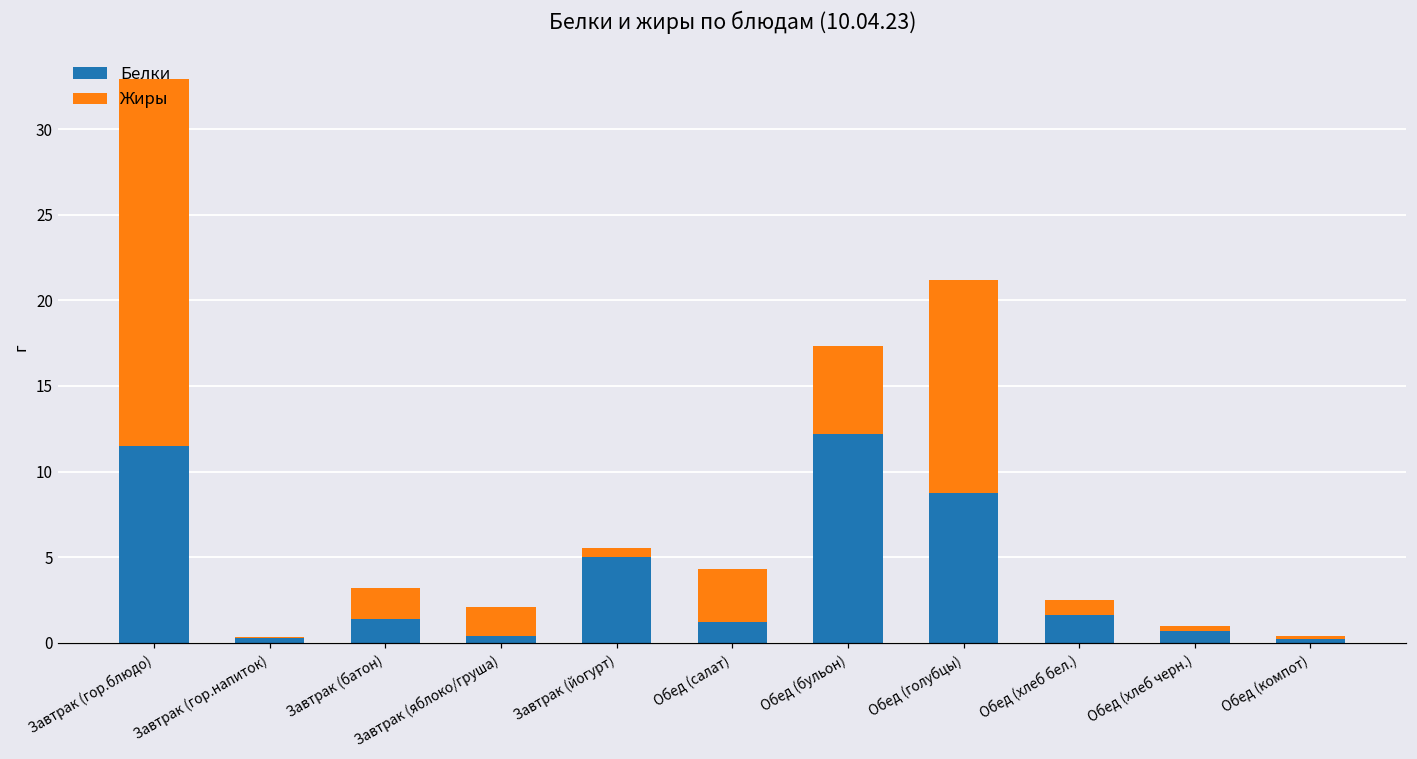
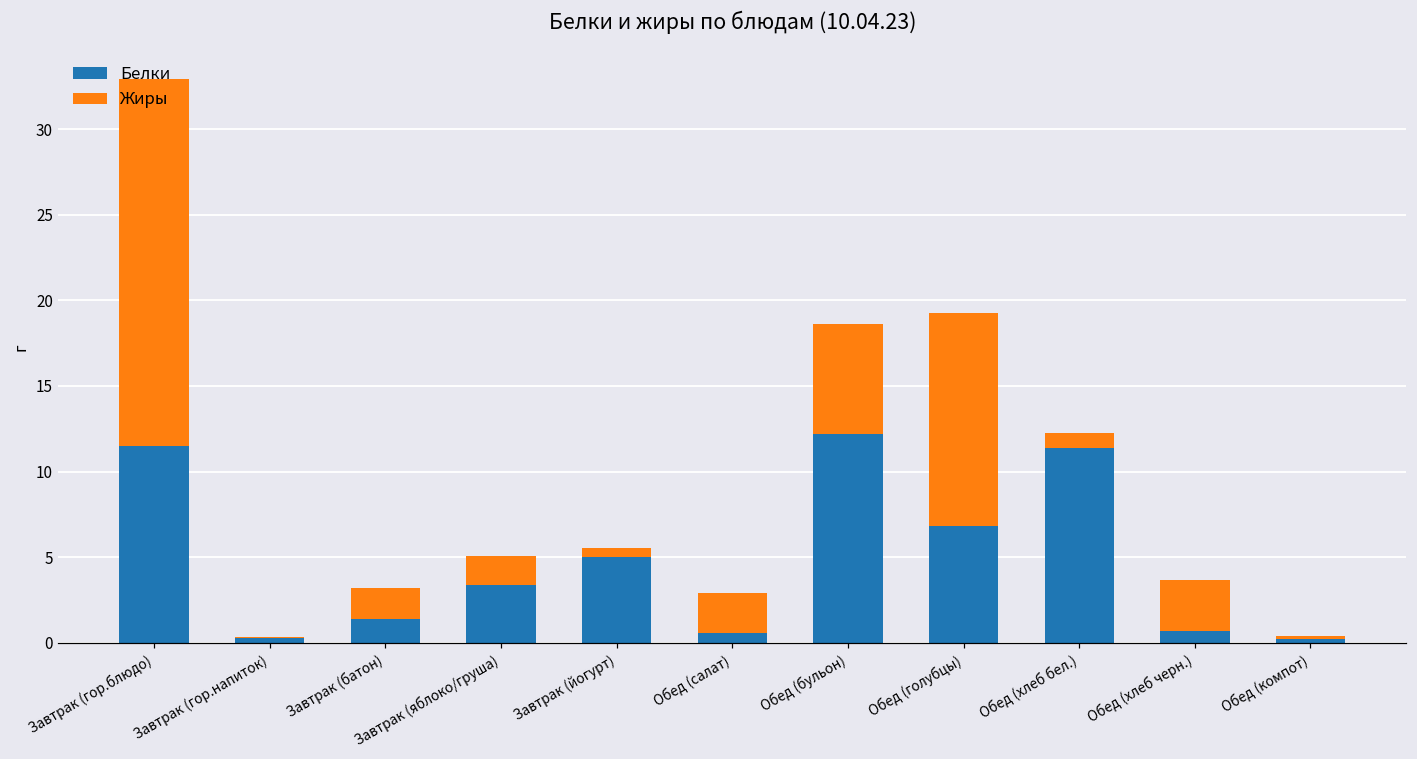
  {
    "Белки": {
      "Завтрак (гор.блюдо)": 11.5,
      "Завтрак (гор.напиток)": 0.3,
      "Завтрак (батон)": 1.4,
-     "Завтрак (яблоко/груша)": 0.4,
+     "Завтрак (яблоко/груша)": 3.4,
      "Завтрак (йогурт)": 5.0,
-     "Обед (салат)": 1.2,
+     "Обед (салат)": 0.6,
      "Обед (бульон)": 12.2,
-     "Обед (голубцы)": 8.8,
-     "Обед (хлеб бел.)": 1.6,
+     "Обед (голубцы)": 6.9,
+     "Обед (хлеб бел.)": 11.4,
      "Обед (хлеб черн.)": 0.7,
      "Обед (компот)": 0.2
    },
    "Жиры": {
      "Завтрак (гор.блюдо)": 21.5,
      "Завтрак (батон)": 1.8,
      "Завтрак (яблоко/груша)": 1.7,
      "Завтрак (йогурт)": 0.5,
-     "Обед (салат)": 3.1,
-     "Обед (бульон)": 5.2,
+     "Обед (салат)": 2.3,
+     "Обед (бульон)": 6.4,
      "Обед (голубцы)": 12.4,
      "Обед (хлеб бел.)": 0.9,
-     "Обед (хлеб черн.)": 0.3,
+     "Обед (хлеб черн.)": 3.0,
      "Обед (компот)": 0.2
    }
  }
